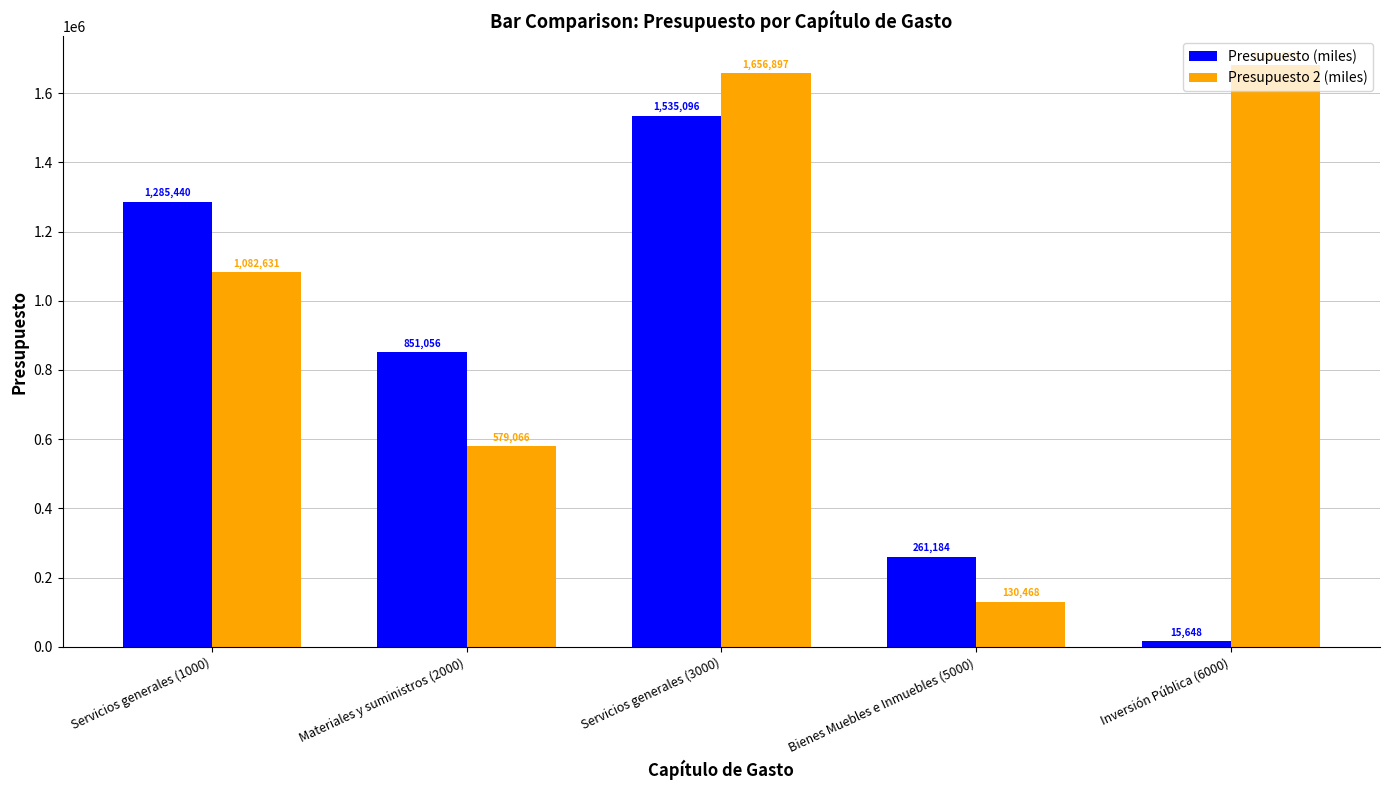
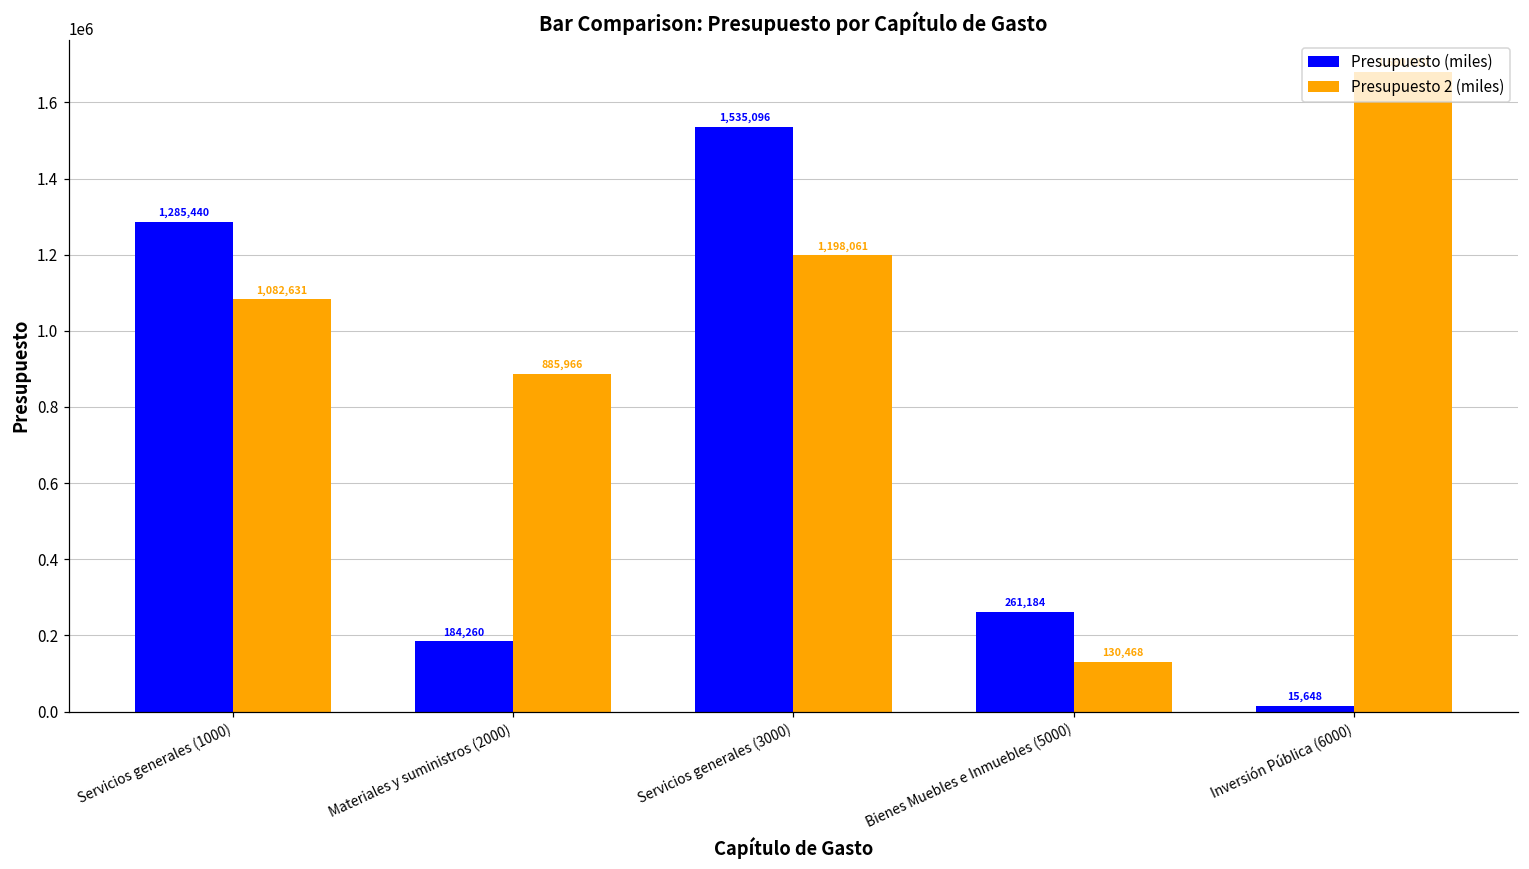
  {
    "Presupuesto (miles)": {
      "Servicios generales (1000)": "1,285,440",
-     "Materiales y suministros (2000)": "851,056",
+     "Materiales y suministros (2000)": "184,260",
      "Servicios generales (3000)": "1,535,096",
      "Bienes Muebles e Inmuebles (5000)": "261,184",
      "Inversión Pública (6000)": "15,648"
    },
    "Presupuesto 2 (miles)": {
      "Servicios generales (1000)": "1,082,631",
-     "Materiales y suministros (2000)": "579,066",
-     "Servicios generales (3000)": "1,656,897",
+     "Materiales y suministros (2000)": "885,966",
+     "Servicios generales (3000)": "1,198,061",
      "Bienes Muebles e Inmuebles (5000)": "130,468"
    }
  }
